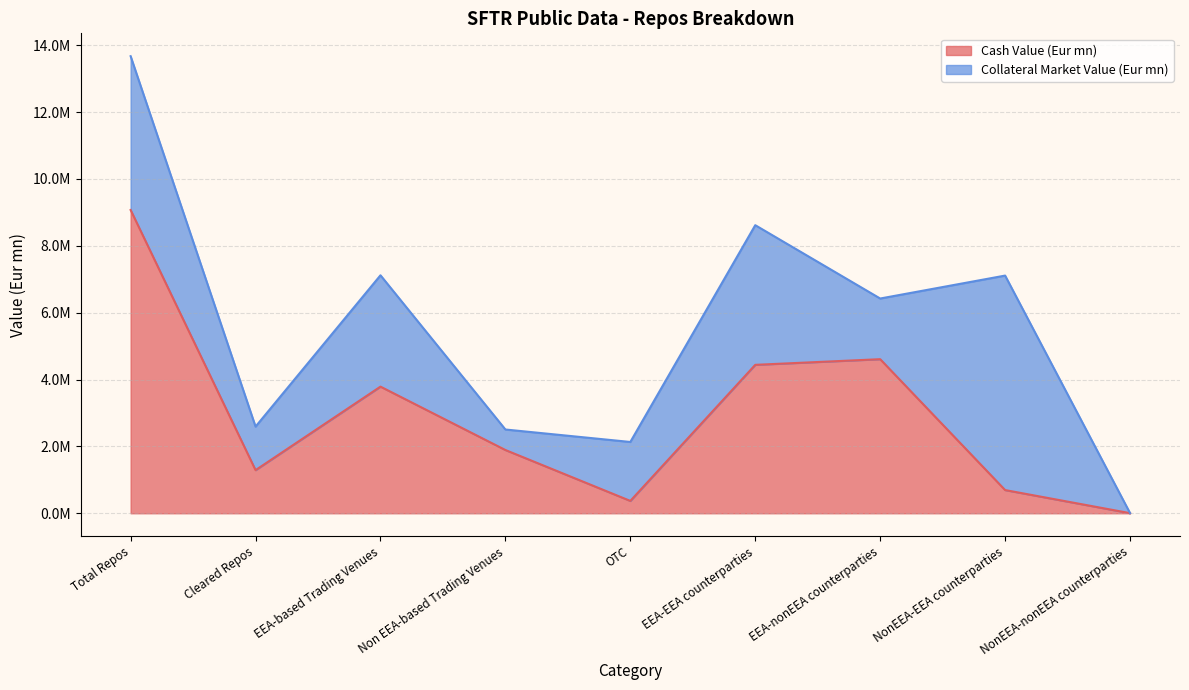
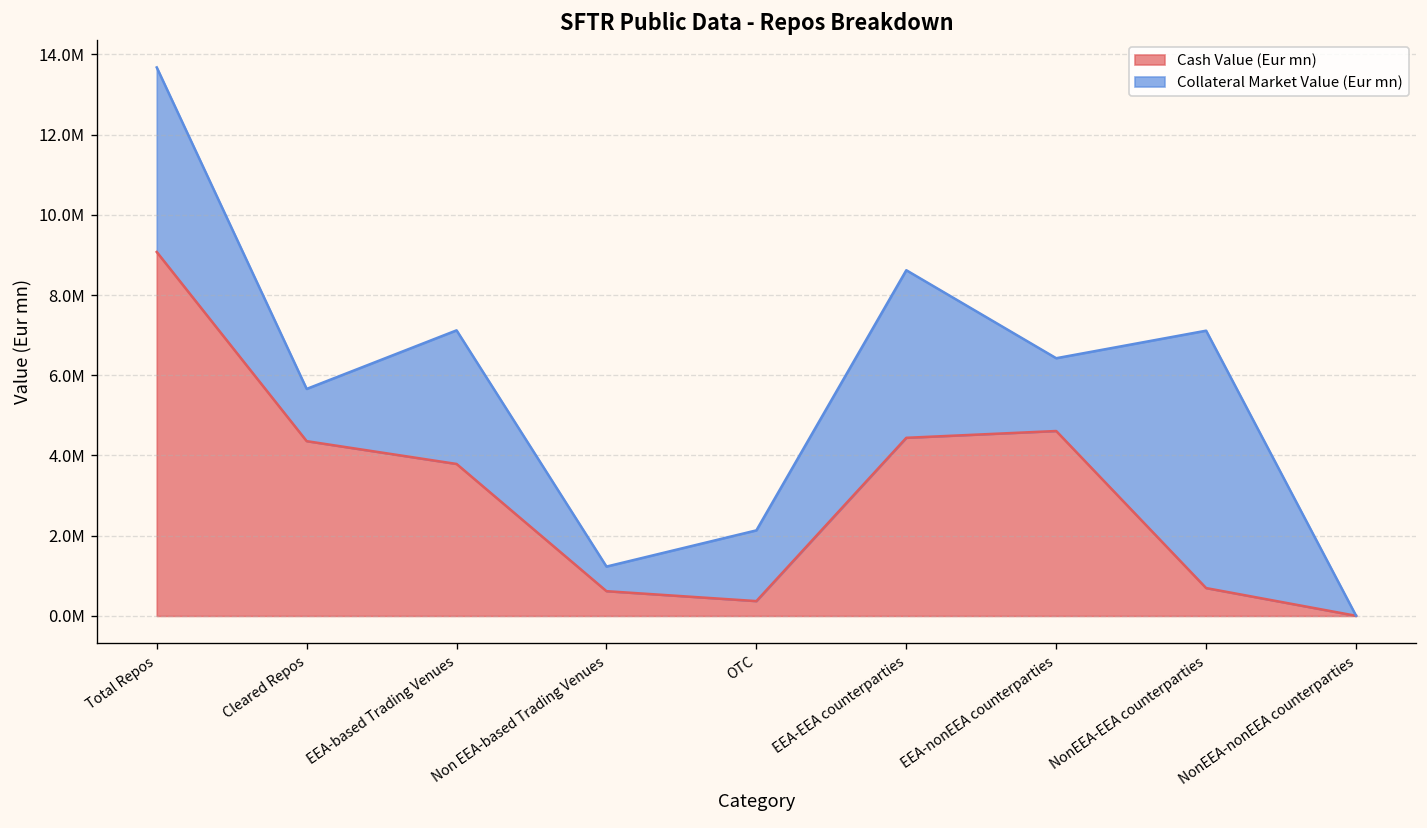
  {
    "Cash Value (Eur mn)": {
      "Total Repos": 9100000,
-     "Cleared Repos": 1300000,
+     "Cleared Repos": 4400000,
      "EEA-based Trading Venues": 3800000,
-     "Non EEA-based Trading Venues": 1900000,
+     "Non EEA-based Trading Venues": 600000,
      "OTC": 400000,
      "EEA-EEA counterparties": 4400000,
      "EEA-nonEEA counterparties": 4600000,
      "NonEEA-EEA counterparties": 700000
    },
    "Collateral Market Value (Eur mn)": {
      "Total Repos": 4600000,
      "Cleared Repos": 1300000,
      "EEA-based Trading Venues": 3300000,
      "Non EEA-based Trading Venues": 600000,
      "OTC": 1800000,
      "EEA-EEA counterparties": 4200000,
      "EEA-nonEEA counterparties": 1800000,
      "NonEEA-EEA counterparties": 6400000
    }
  }
